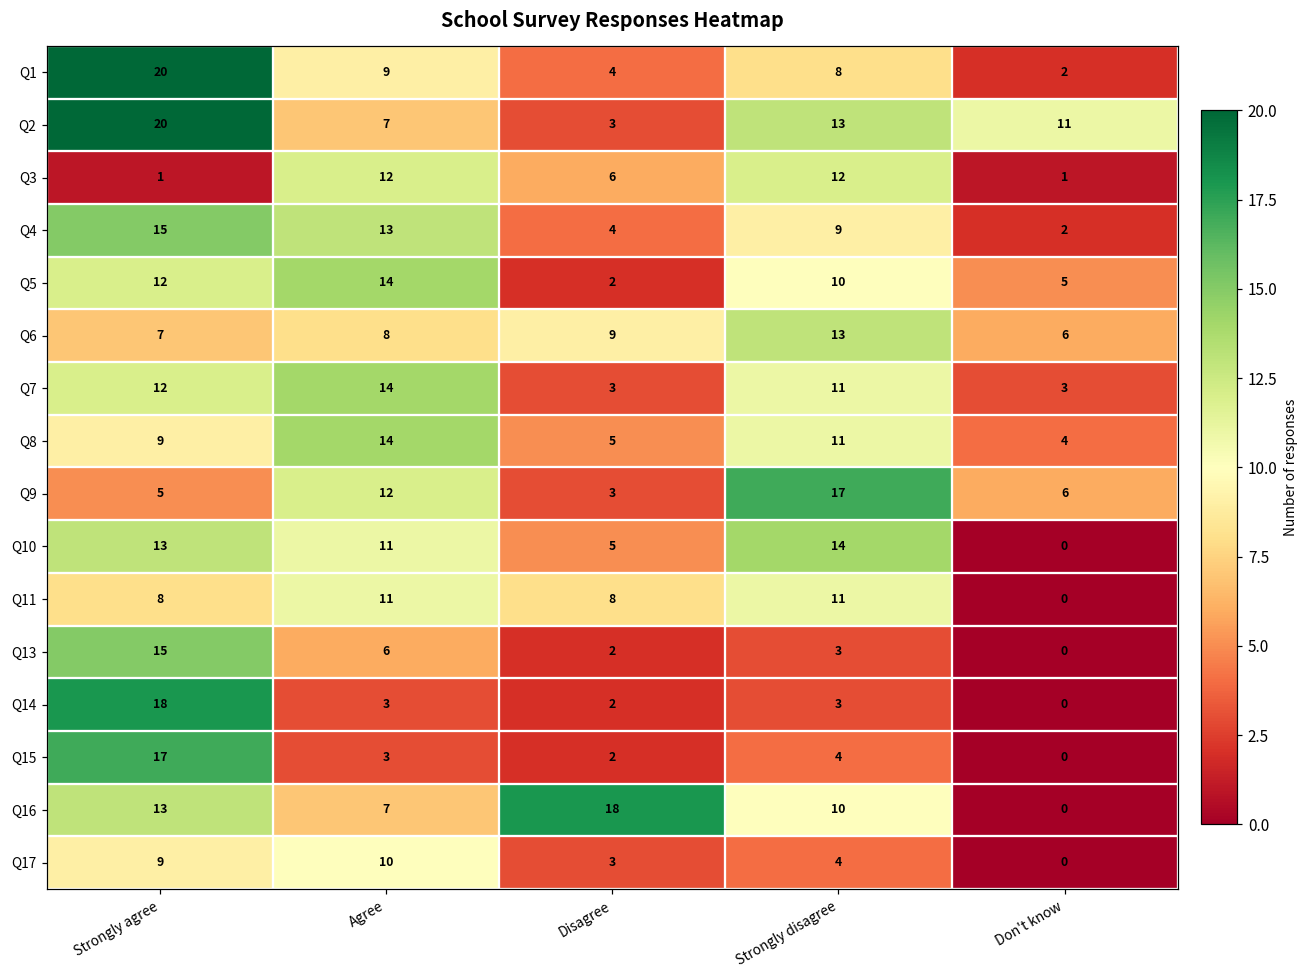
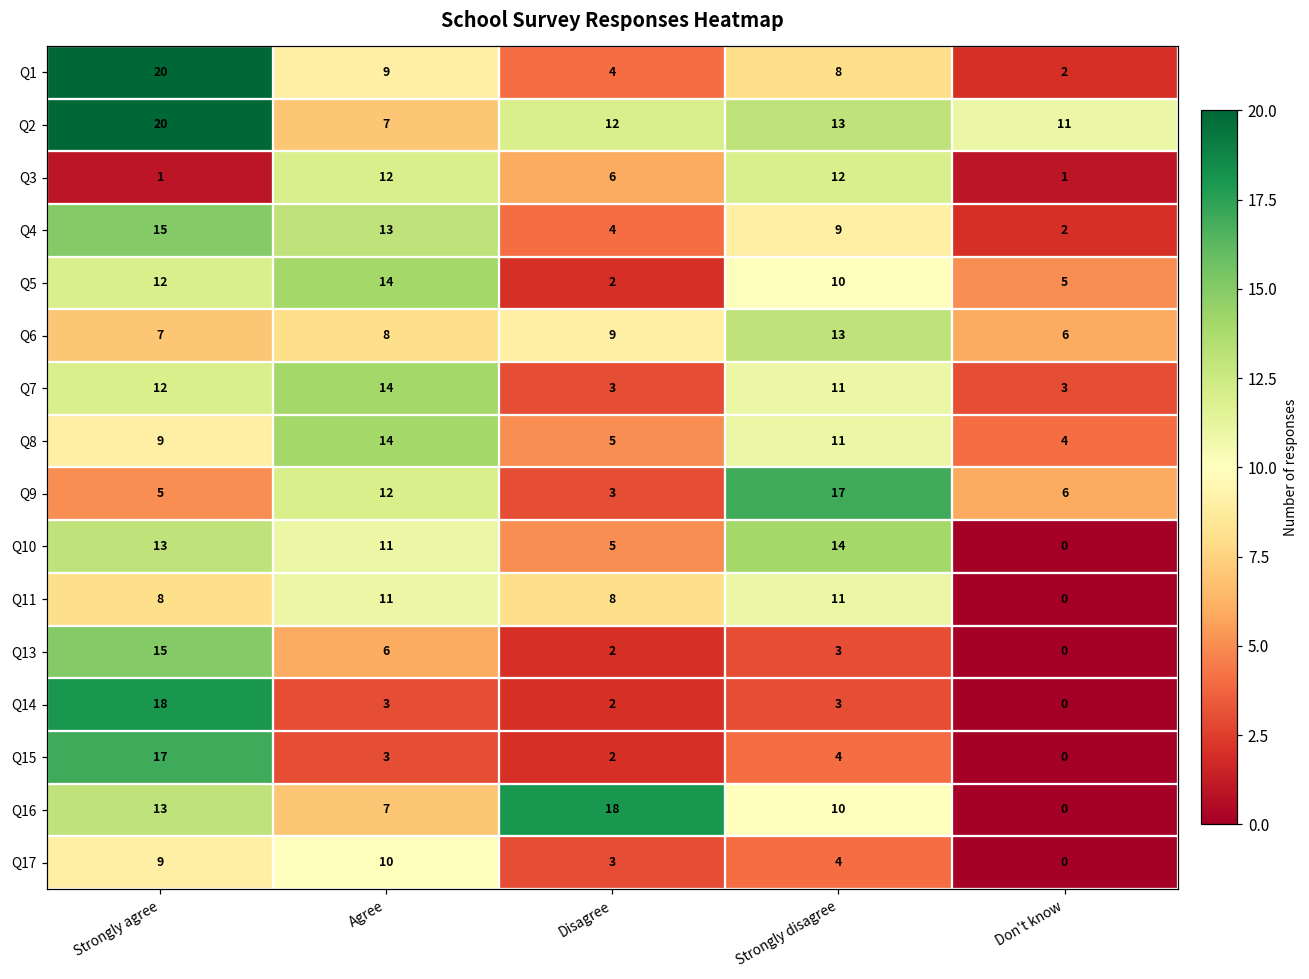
  {
    "Q1": {
      "Strongly agree": 20,
      "Agree": 9,
      "Disagree": 4,
      "Strongly disagree": 8,
      "Don't know": 2
    },
    "Q2": {
      "Strongly agree": 20,
      "Agree": 7,
-     "Disagree": 3,
+     "Disagree": 12,
      "Strongly disagree": 13,
      "Don't know": 11
    },
    "Q3": {
      "Strongly agree": 1,
      "Agree": 12,
      "Disagree": 6,
      "Strongly disagree": 12,
      "Don't know": 1
    },
    "Q4": {
      "Strongly agree": 15,
      "Agree": 13,
      "Disagree": 4,
      "Strongly disagree": 9,
      "Don't know": 2
    },
    "Q5": {
      "Strongly agree": 12,
      "Agree": 14,
      "Disagree": 2,
      "Strongly disagree": 10,
      "Don't know": 5
    },
    "Q6": {
      "Strongly agree": 7,
      "Agree": 8,
      "Disagree": 9,
      "Strongly disagree": 13,
      "Don't know": 6
    },
    "Q7": {
      "Strongly agree": 12,
      "Agree": 14,
      "Disagree": 3,
      "Strongly disagree": 11,
      "Don't know": 3
    },
    "Q8": {
      "Strongly agree": 9,
      "Agree": 14,
      "Disagree": 5,
      "Strongly disagree": 11,
      "Don't know": 4
    },
    "Q9": {
      "Strongly agree": 5,
      "Agree": 12,
      "Disagree": 3,
      "Strongly disagree": 17,
      "Don't know": 6
    },
    "Q10": {
      "Strongly agree": 13,
      "Agree": 11,
      "Disagree": 5,
      "Strongly disagree": 14,
      "Don't know": 0
    },
    "Q11": {
      "Strongly agree": 8,
      "Agree": 11,
      "Disagree": 8,
      "Strongly disagree": 11,
      "Don't know": 0
    },
    "Q13": {
      "Strongly agree": 15,
      "Agree": 6,
      "Disagree": 2,
      "Strongly disagree": 3,
      "Don't know": 0
    },
    "Q14": {
      "Strongly agree": 18,
      "Agree": 3,
      "Disagree": 2,
      "Strongly disagree": 3,
      "Don't know": 0
    },
    "Q15": {
      "Strongly agree": 17,
      "Agree": 3,
      "Disagree": 2,
      "Strongly disagree": 4,
      "Don't know": 0
    },
    "Q16": {
      "Strongly agree": 13,
      "Agree": 7,
      "Disagree": 18,
      "Strongly disagree": 10,
      "Don't know": 0
    },
    "Q17": {
      "Strongly agree": 9,
      "Agree": 10,
      "Disagree": 3,
      "Strongly disagree": 4,
      "Don't know": 0
    }
  }
